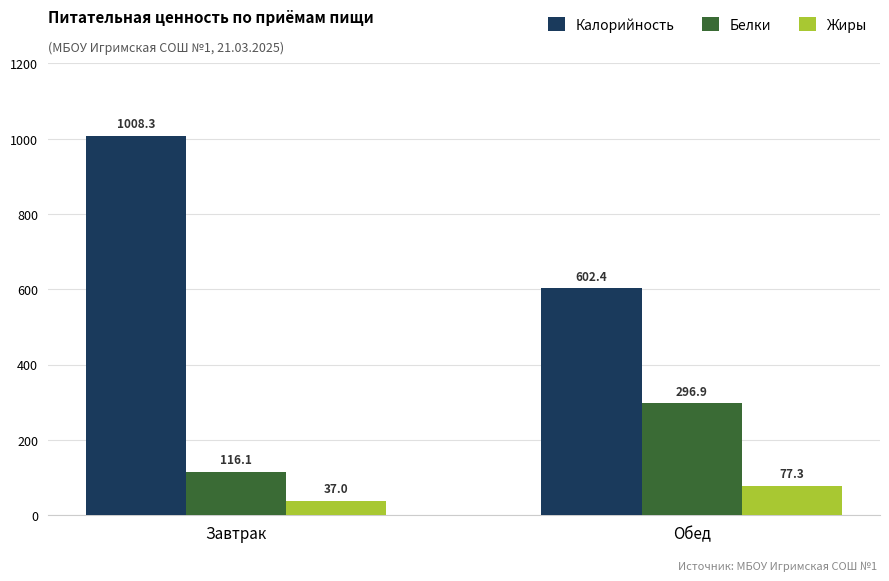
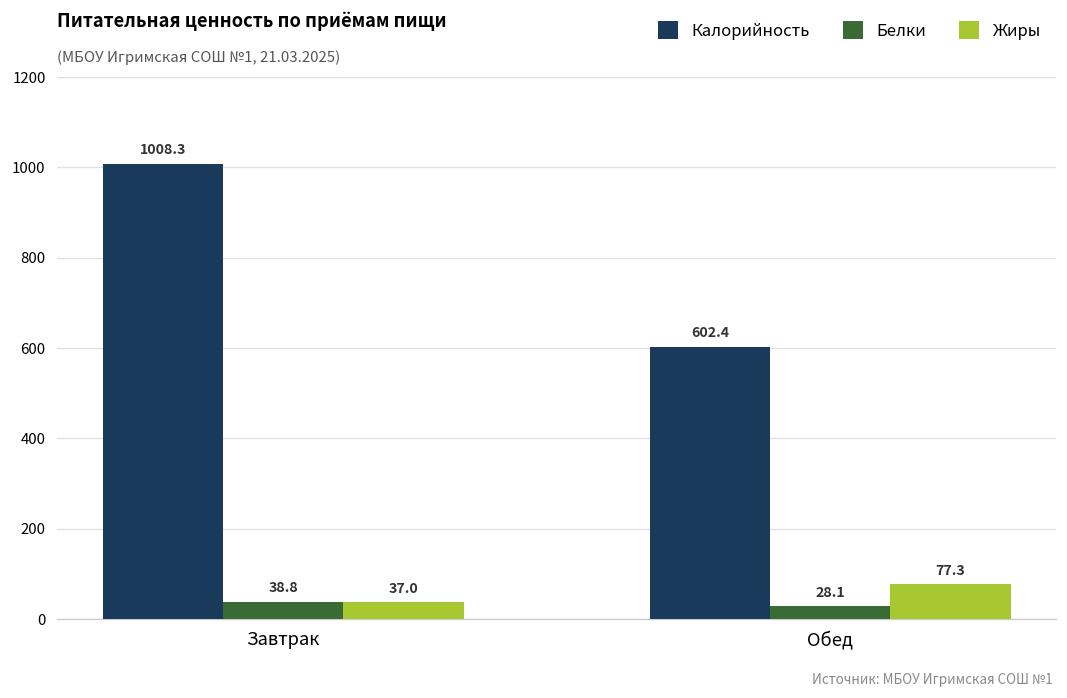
  {
    "Калорийность": {
      "Завтрак": 1008.3,
      "Обед": 602.4
    },
    "Белки": {
-     "Завтрак": 116.1,
-     "Обед": 296.9
+     "Завтрак": 38.8,
+     "Обед": 28.1
    },
    "Жиры": {
      "Завтрак": 37.0,
      "Обед": 77.3
    }
  }
